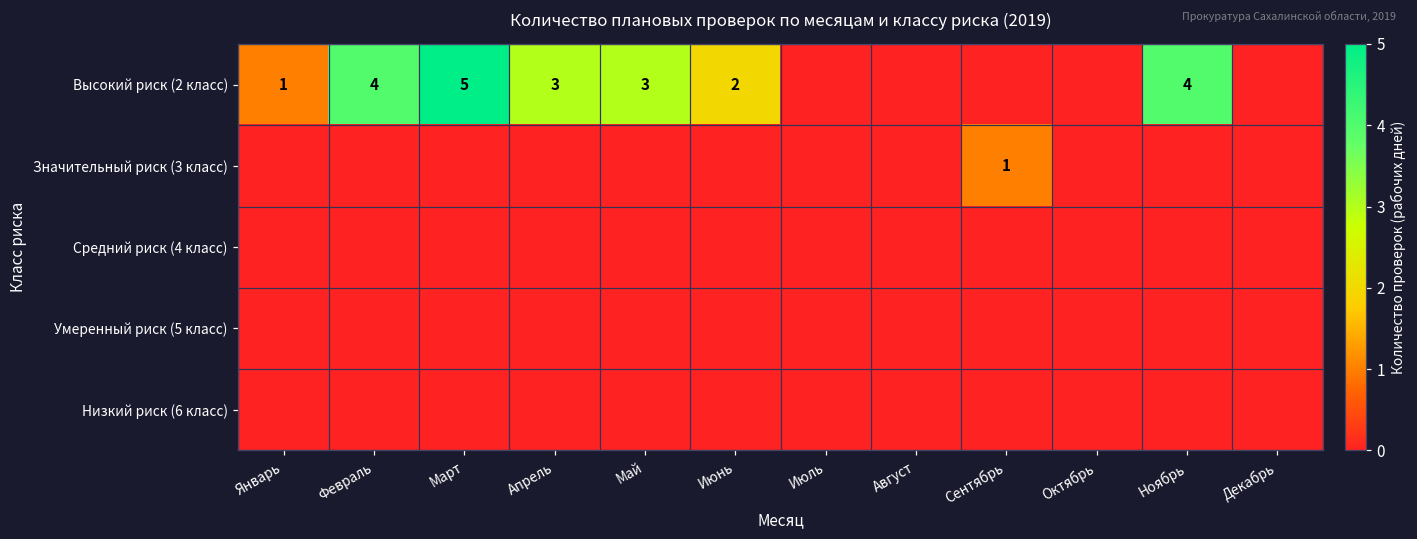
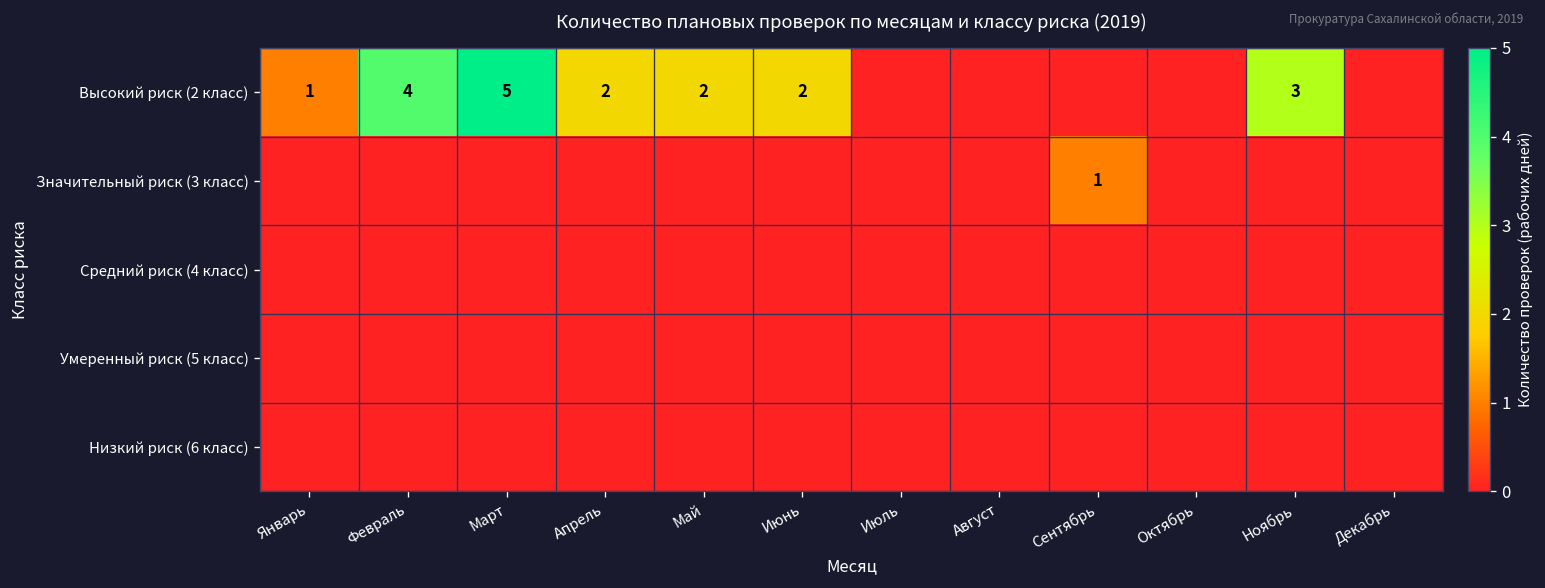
  {
    "Высокий риск (2 класс)": {
      "Январь": 1,
      "Февраль": 4,
      "Март": 5,
-     "Апрель": 3,
-     "Май": 3,
+     "Апрель": 2,
+     "Май": 2,
      "Июнь": 2,
-     "Ноябрь": 4
+     "Ноябрь": 3
    },
    "Значительный риск (3 класс)": {
      "Сентябрь": 1
    }
  }
